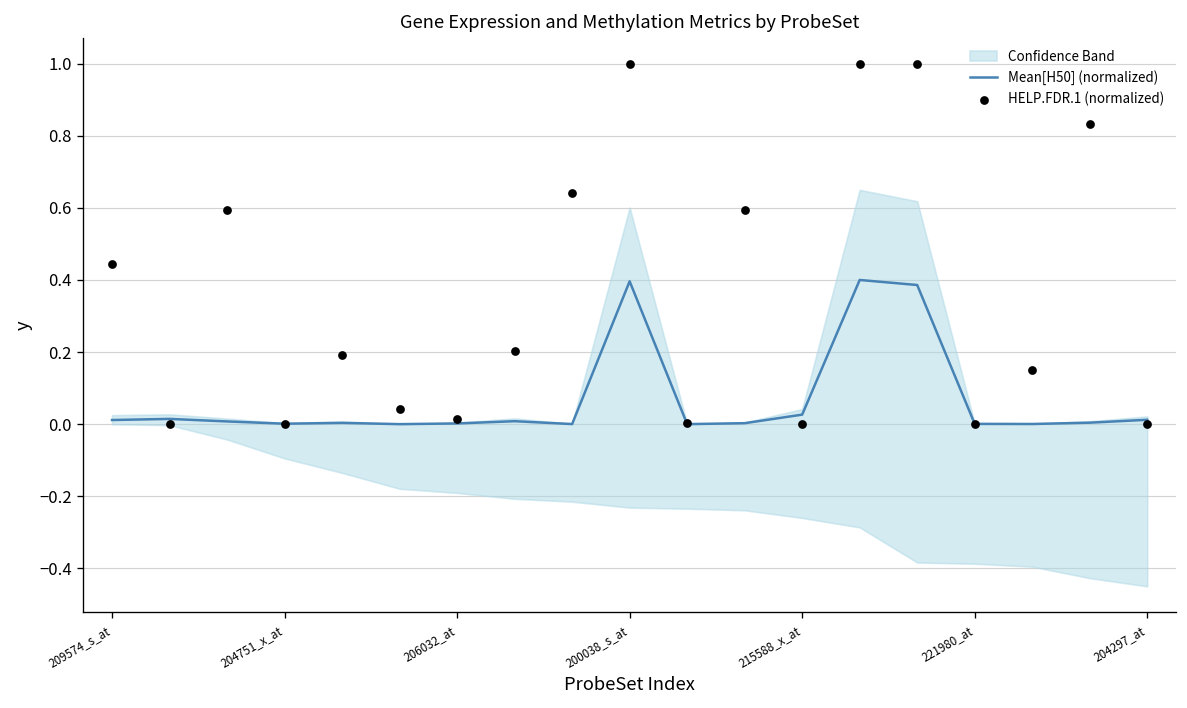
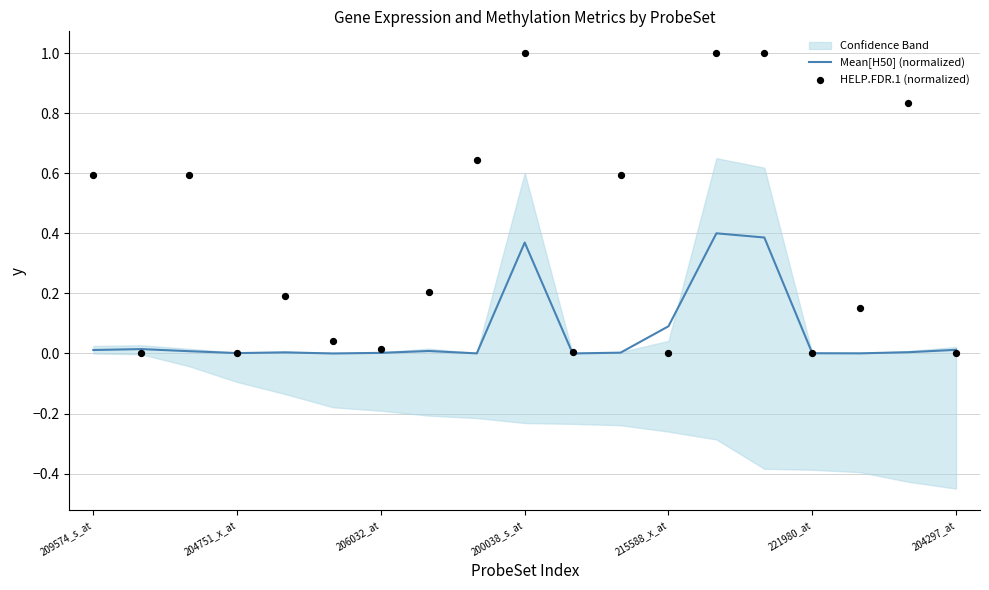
  {
    "Mean[H50] (normalized)": {
      "209574_s_at": 0.01,
-     "200038_s_at": 0.40,
-     "215588_x_at": 0.03,
+     "200038_s_at": 0.37,
+     "215588_x_at": 0.09,
      "204297_at": 0.01
    },
    "Confidence Band": {
      "209574_s_at": 0.02
    },
    "HELP.FDR.1 (normalized)": {
-     "209574_s_at": 0.44
+     "209574_s_at": 0.59
    }
  }
